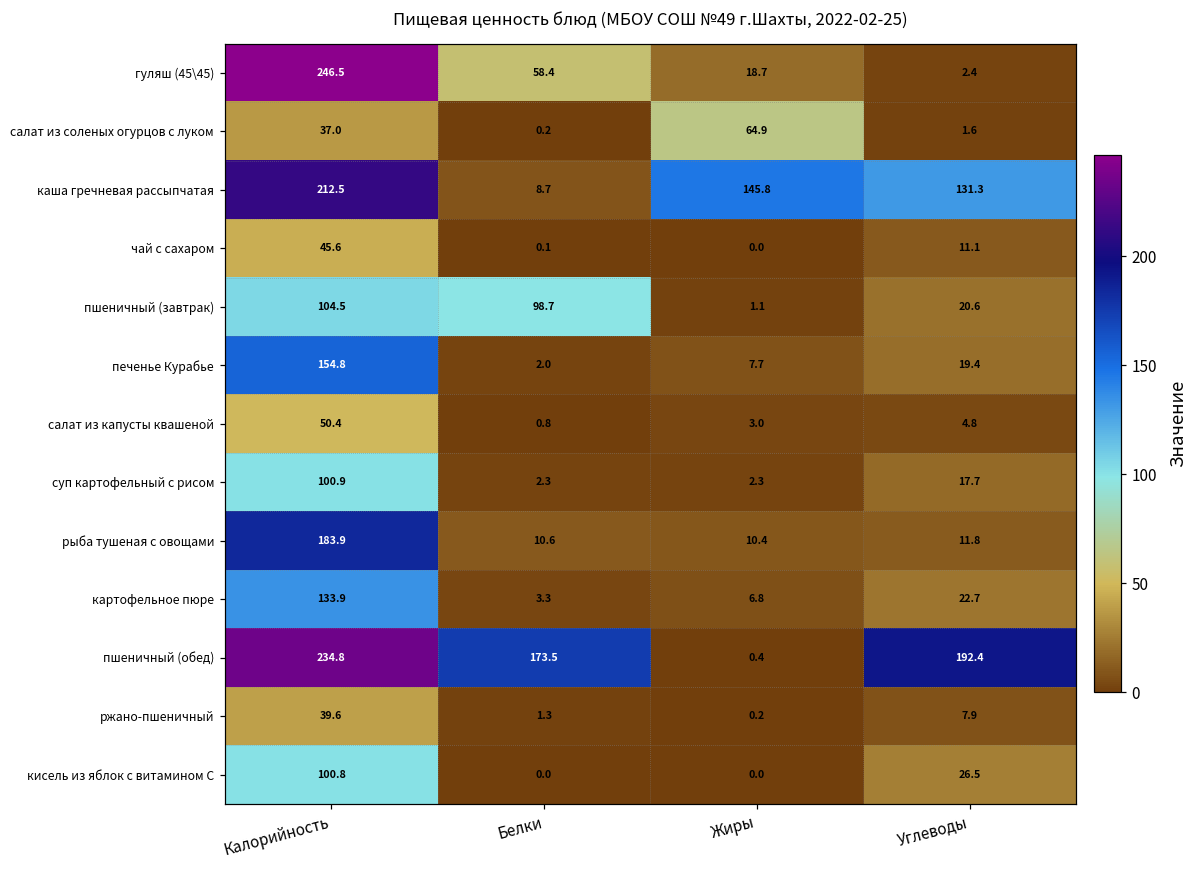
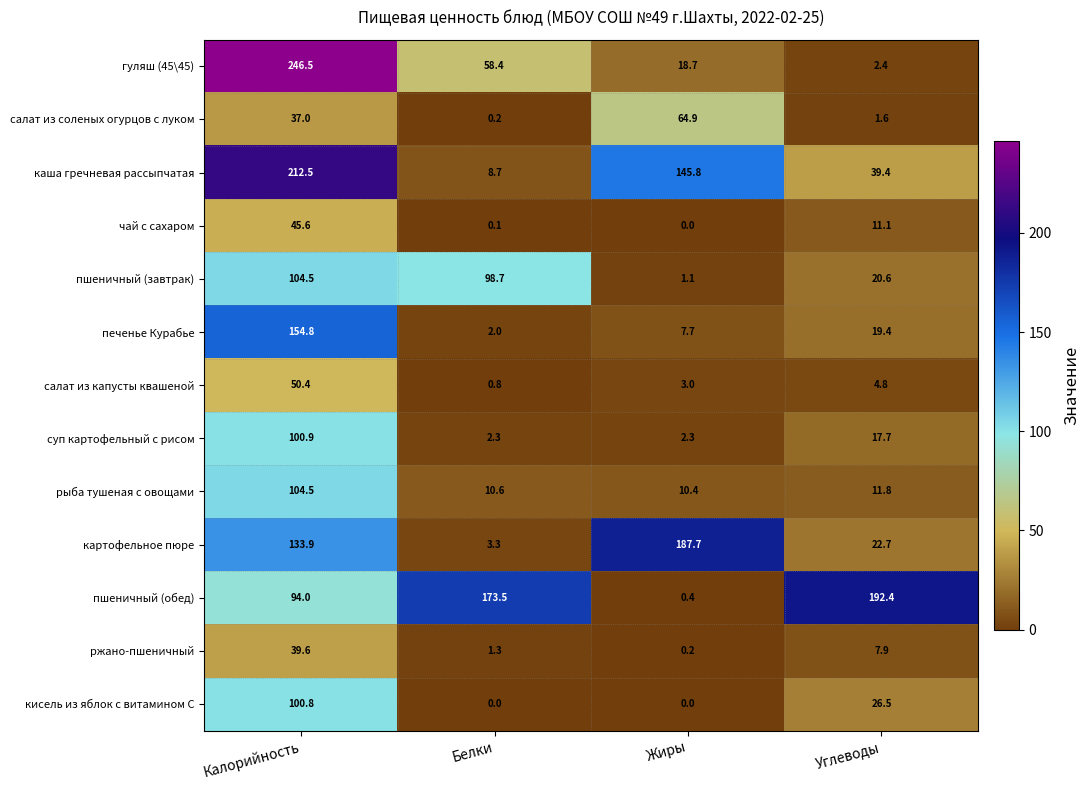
  {
    "гуляш (45\\45)": {
      "Калорийность": 246.5,
      "Белки": 58.4,
      "Жиры": 18.7,
      "Углеводы": 2.4
    },
    "салат из соленых огурцов с луком": {
      "Калорийность": 37.0,
      "Белки": 0.2,
      "Жиры": 64.9,
      "Углеводы": 1.6
    },
    "каша гречневая рассыпчатая": {
      "Калорийность": 212.5,
      "Белки": 8.7,
      "Жиры": 145.8,
-     "Углеводы": 131.3
+     "Углеводы": 39.4
    },
    "чай с сахаром": {
      "Калорийность": 45.6,
      "Белки": 0.1,
      "Жиры": 0.0,
      "Углеводы": 11.1
    },
    "пшеничный (завтрак)": {
      "Калорийность": 104.5,
      "Белки": 98.7,
      "Жиры": 1.1,
      "Углеводы": 20.6
    },
    "печенье Курабье": {
      "Калорийность": 154.8,
      "Белки": 2.0,
      "Жиры": 7.7,
      "Углеводы": 19.4
    },
    "салат из капусты квашеной": {
      "Калорийность": 50.4,
      "Белки": 0.8,
      "Жиры": 3.0,
      "Углеводы": 4.8
    },
    "суп картофельный с рисом": {
      "Калорийность": 100.9,
      "Белки": 2.3,
      "Жиры": 2.3,
      "Углеводы": 17.7
    },
    "рыба тушеная с овощами": {
-     "Калорийность": 183.9,
+     "Калорийность": 104.5,
      "Белки": 10.6,
      "Жиры": 10.4,
      "Углеводы": 11.8
    },
    "картофельное пюре": {
      "Калорийность": 133.9,
      "Белки": 3.3,
-     "Жиры": 6.8,
+     "Жиры": 187.7,
      "Углеводы": 22.7
    },
    "пшеничный (обед)": {
-     "Калорийность": 234.8,
+     "Калорийность": 94.0,
      "Белки": 173.5,
      "Жиры": 0.4,
      "Углеводы": 192.4
    },
    "ржано-пшеничный": {
      "Калорийность": 39.6,
      "Белки": 1.3,
      "Жиры": 0.2,
      "Углеводы": 7.9
    },
    "кисель из яблок с витамином С": {
      "Калорийность": 100.8,
      "Белки": 0.0,
      "Жиры": 0.0,
      "Углеводы": 26.5
    }
  }
